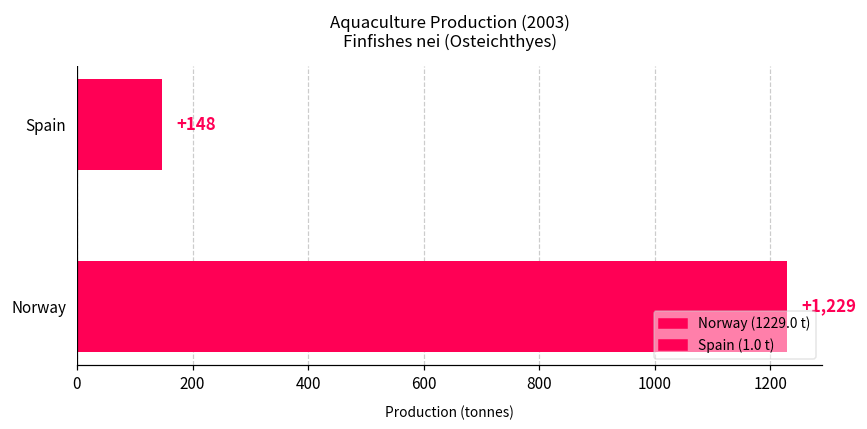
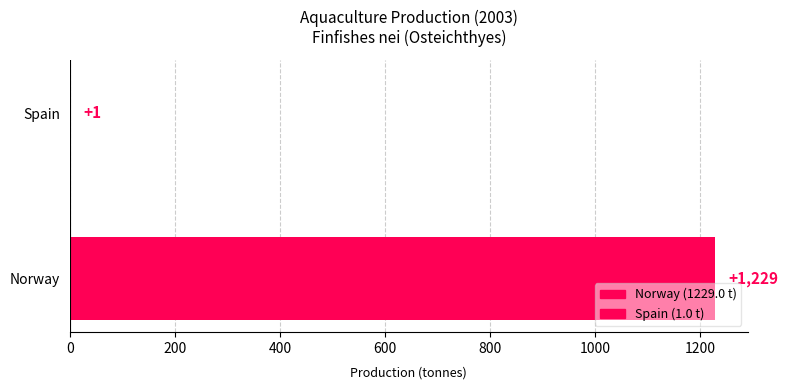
  {
-   "Spain": "+148"
+   "Spain": "+1"
  }
